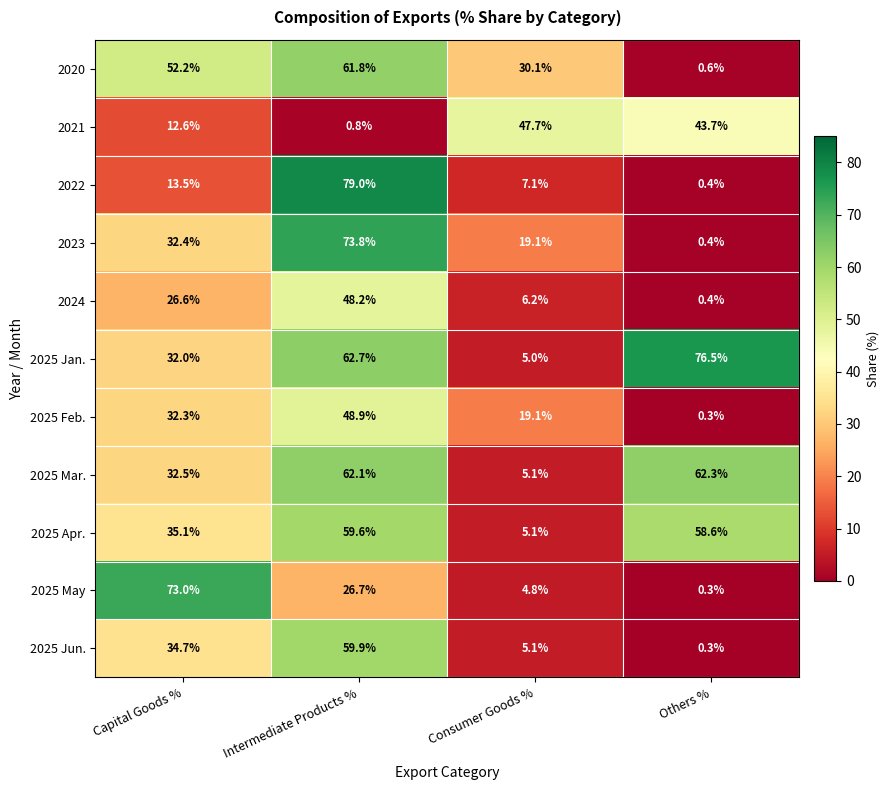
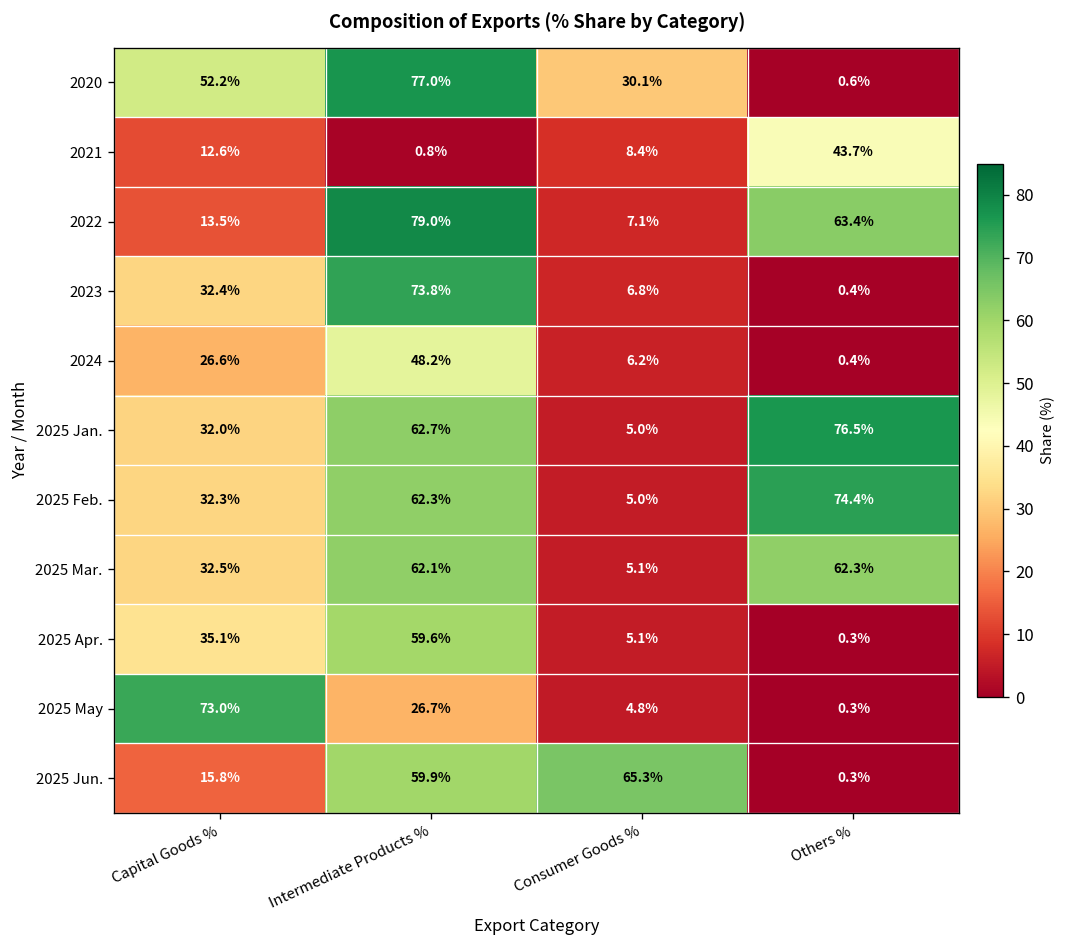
  {
    "2020": {
      "Capital Goods %": "52.2%",
-     "Intermediate Products %": "61.8%",
+     "Intermediate Products %": "77.0%",
      "Consumer Goods %": "30.1%",
      "Others %": "0.6%"
    },
    "2021": {
      "Capital Goods %": "12.6%",
      "Intermediate Products %": "0.8%",
-     "Consumer Goods %": "47.7%",
+     "Consumer Goods %": "8.4%",
      "Others %": "43.7%"
    },
    "2022": {
      "Capital Goods %": "13.5%",
      "Intermediate Products %": "79.0%",
      "Consumer Goods %": "7.1%",
-     "Others %": "0.4%"
+     "Others %": "63.4%"
    },
    "2023": {
      "Capital Goods %": "32.4%",
      "Intermediate Products %": "73.8%",
-     "Consumer Goods %": "19.1%",
+     "Consumer Goods %": "6.8%",
      "Others %": "0.4%"
    },
    "2024": {
      "Capital Goods %": "26.6%",
      "Intermediate Products %": "48.2%",
      "Consumer Goods %": "6.2%",
      "Others %": "0.4%"
    },
    "2025 Jan.": {
      "Capital Goods %": "32.0%",
      "Intermediate Products %": "62.7%",
      "Consumer Goods %": "5.0%",
      "Others %": "76.5%"
    },
    "2025 Feb.": {
      "Capital Goods %": "32.3%",
-     "Intermediate Products %": "48.9%",
-     "Consumer Goods %": "19.1%",
-     "Others %": "0.3%"
+     "Intermediate Products %": "62.3%",
+     "Consumer Goods %": "5.0%",
+     "Others %": "74.4%"
    },
    "2025 Mar.": {
      "Capital Goods %": "32.5%",
      "Intermediate Products %": "62.1%",
      "Consumer Goods %": "5.1%",
      "Others %": "62.3%"
    },
    "2025 Apr.": {
      "Capital Goods %": "35.1%",
      "Intermediate Products %": "59.6%",
      "Consumer Goods %": "5.1%",
-     "Others %": "58.6%"
+     "Others %": "0.3%"
    },
    "2025 May": {
      "Capital Goods %": "73.0%",
      "Intermediate Products %": "26.7%",
      "Consumer Goods %": "4.8%",
      "Others %": "0.3%"
    },
    "2025 Jun.": {
-     "Capital Goods %": "34.7%",
+     "Capital Goods %": "15.8%",
      "Intermediate Products %": "59.9%",
-     "Consumer Goods %": "5.1%",
+     "Consumer Goods %": "65.3%",
      "Others %": "0.3%"
    }
  }
